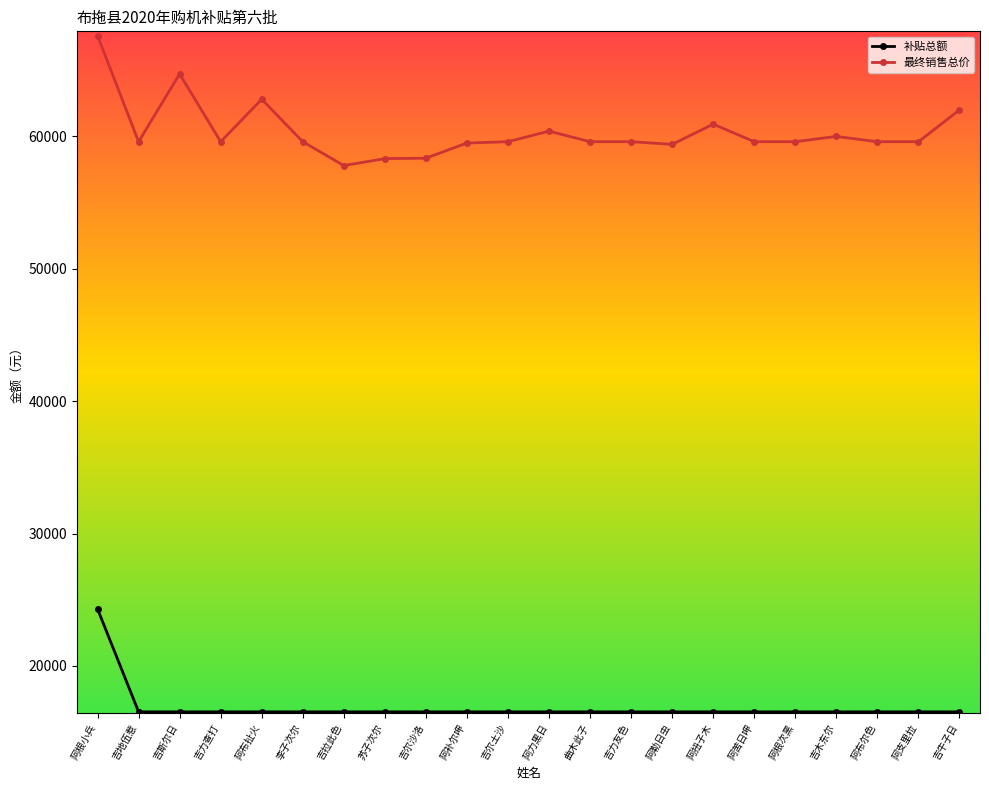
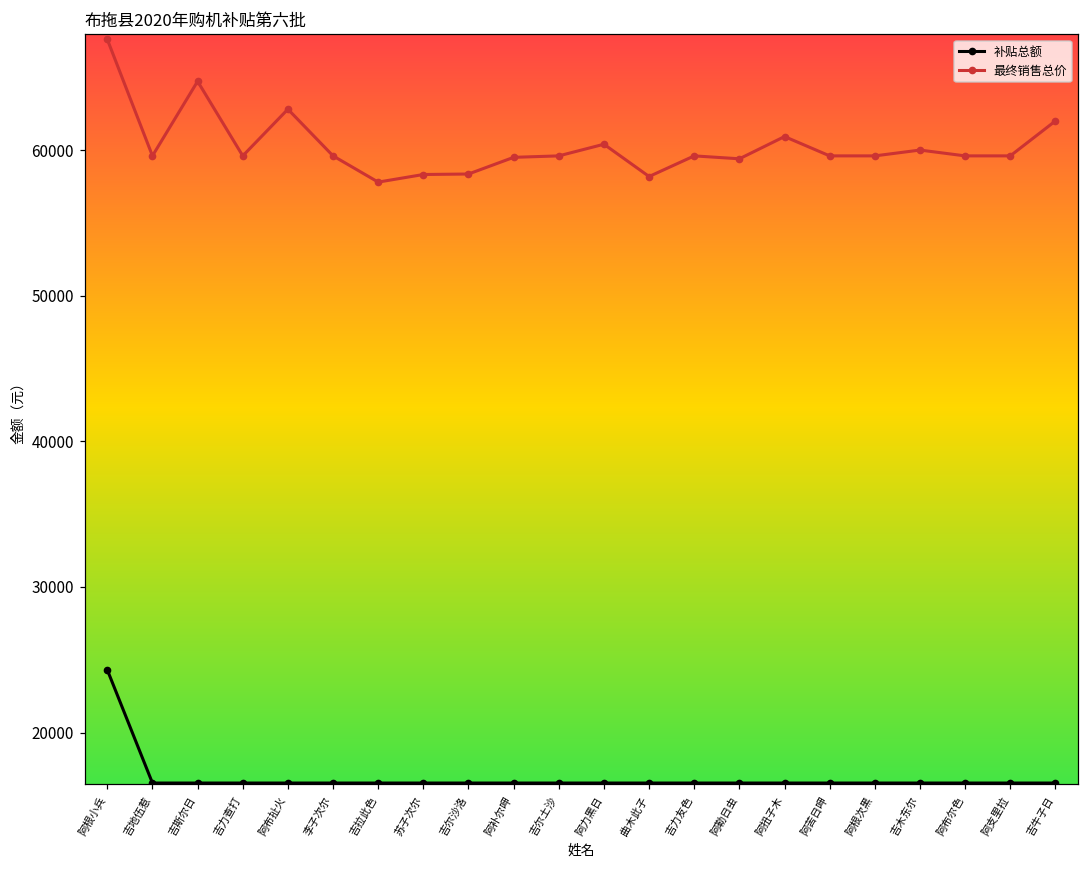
  {
    "补贴总额": {
      "阿根小兵": 24300,
      "吉地伍惹": 16500,
      "吉斯尔日": 16500,
      "吉力查打": 16500,
      "阿布扯火": 16500,
      "李子次尔": 16500,
      "吉拉此色": 16500,
      "苏子次尔": 16500,
      "吉尔沙洛": 16500,
      "阿补尔呷": 16500,
      "吉尔土沙": 16500,
      "阿力黑日": 16500,
      "曲木此子": 16500,
      "吉力友色": 16500,
      "阿勒日虫": 16500,
      "阿扭子木": 16500,
      "阿苦日呷": 16500,
      "阿根次黑": 16500,
      "吉木东尔": 16500,
      "阿布尔色": 16500,
      "阿支里拉": 16500,
      "吉牛子日": 16500
    },
    "最终销售总价": {
      "阿根小兵": 67600,
      "吉地伍惹": 59600,
      "吉斯尔日": 64700,
      "吉力查打": 59600,
      "阿布扯火": 62800,
      "李子次尔": 59600,
      "吉拉此色": 57800,
      "苏子次尔": 58300,
      "吉尔沙洛": 58400,
      "阿补尔呷": 59500,
      "吉尔土沙": 59600,
      "阿力黑日": 60400,
-     "曲木此子": 59600,
+     "曲木此子": 58200,
      "吉力友色": 59600,
      "阿勒日虫": 59400,
      "阿扭子木": 60900,
      "阿苦日呷": 59600,
      "阿根次黑": 59600,
      "吉木东尔": 60000,
      "阿布尔色": 59600,
      "阿支里拉": 59600,
      "吉牛子日": 62000
    }
  }
